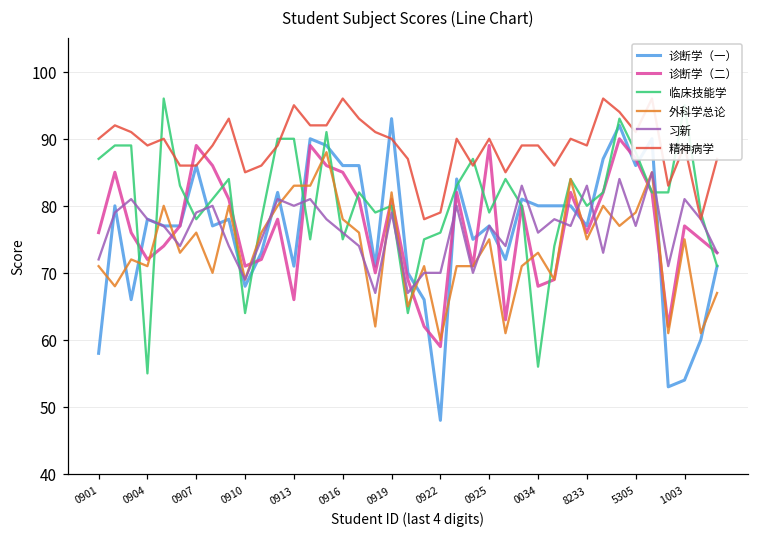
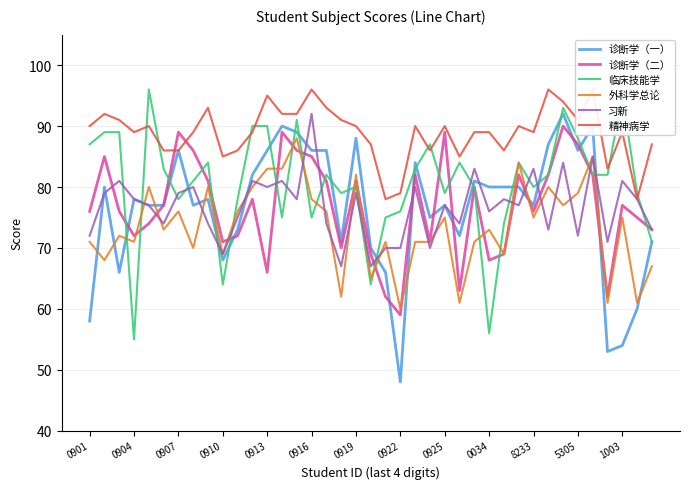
  {
    "诊断学（一）": {
      "0901": 58,
      "0910": 68,
-     "0913": 71,
+     "0913": 86,
      "0916": 86,
-     "0919": 93,
+     "0919": 88,
      "0922": 48,
      "0034": 80,
      "8233": 77,
      "5305": 86,
      "1003": 54
    },
    "诊断学（二）": {
      "0901": 76,
      "0904": 72,
      "0907": 89,
      "0910": 71,
      "0913": 66,
      "0916": 85,
      "0919": 81,
      "0922": 59,
      "0925": 89,
      "0034": 68,
      "8233": 76,
      "5305": 87,
      "1003": 77
    },
    "临床技能学": {
      "0901": 87,
      "0904": 55,
      "0907": 78,
      "0910": 64,
      "0913": 90,
      "0916": 75,
      "0919": 80,
      "0922": 76,
      "0925": 79,
      "0034": 56,
      "8233": 80,
      "5305": 88
    },
    "习新": {
      "0901": 72,
      "0907": 79,
      "0913": 80,
-     "0916": 76,
+     "0916": 92,
      "0919": 79,
      "0922": 70,
      "0034": 76,
      "8233": 83,
-     "5305": 77,
+     "5305": 72,
      "1003": 81
    }
  }
